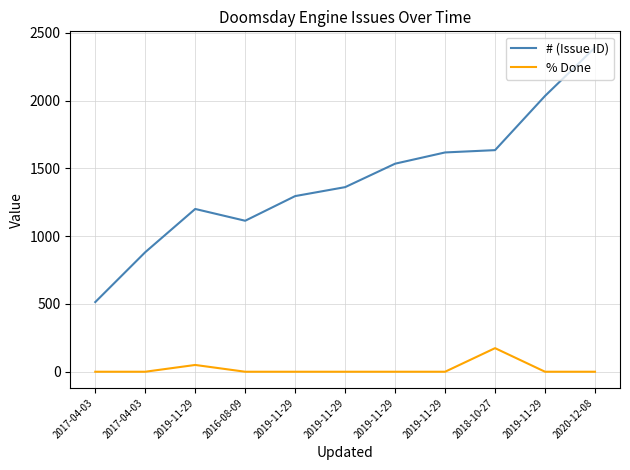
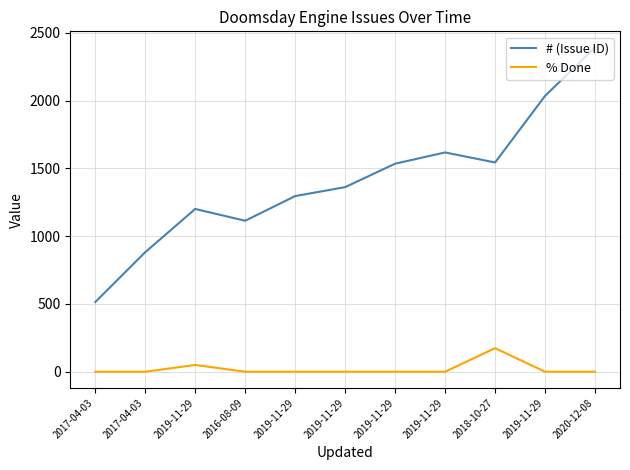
  {
    "# (Issue ID)": {
      "2016-08-09": 1110,
-     "2018-10-27": 1640
+     "2018-10-27": 1540
    },
    "% Done": {
      "2016-08-09": 0,
      "2018-10-27": 170,
      "2020-12-08": 0
    }
  }
